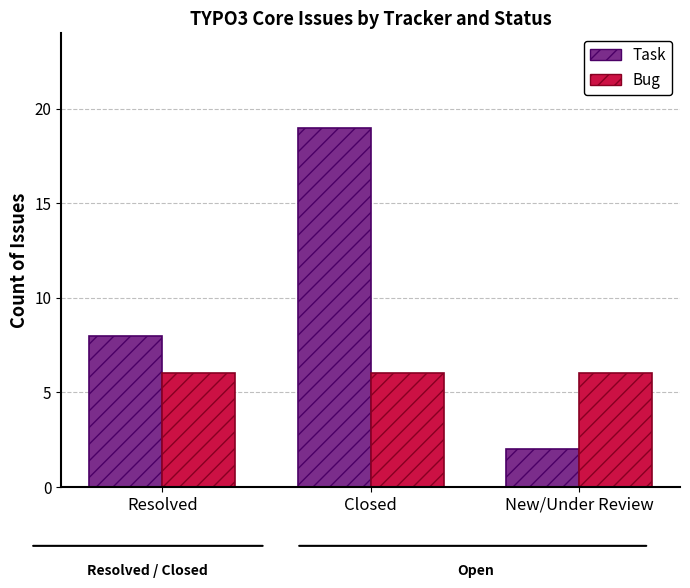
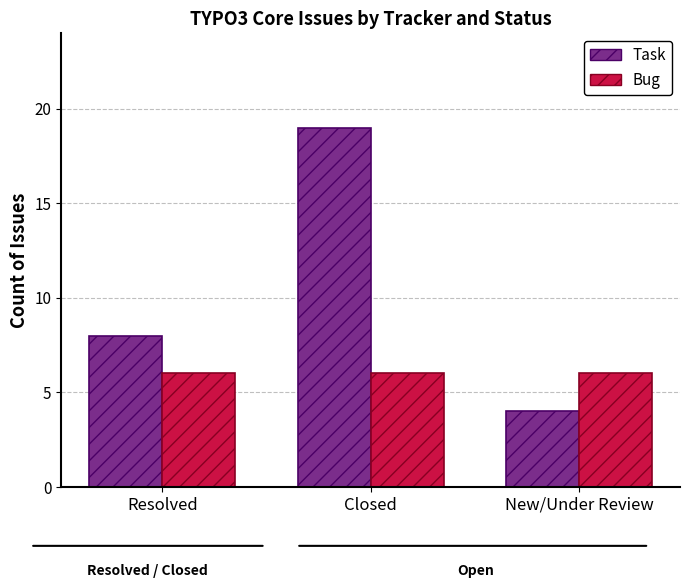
  {
    "Task": {
      "Resolved": 8,
      "Closed": 19,
-     "New/Under Review": 2
+     "New/Under Review": 4
    },
    "Bug": {
      "Resolved": 6,
      "Closed": 6,
      "New/Under Review": 6
    }
  }
